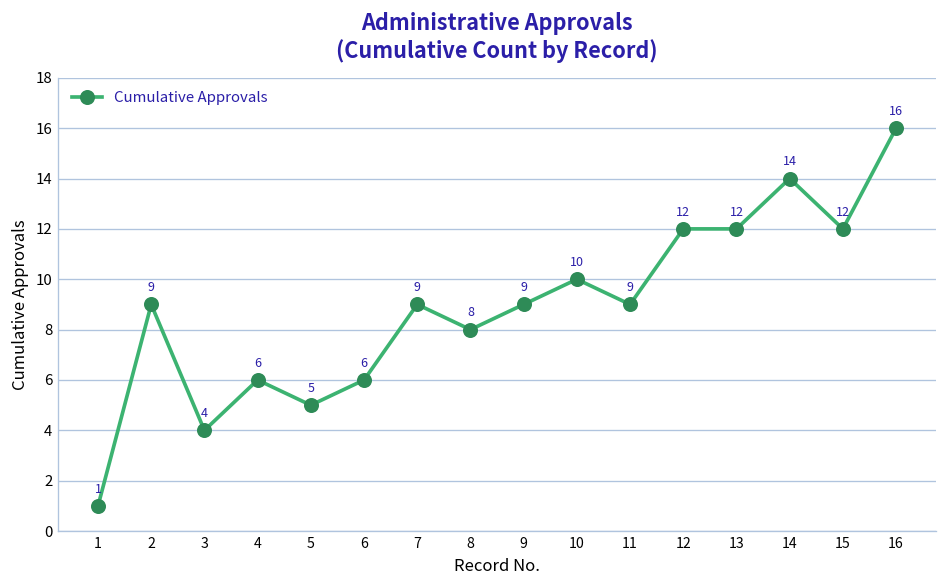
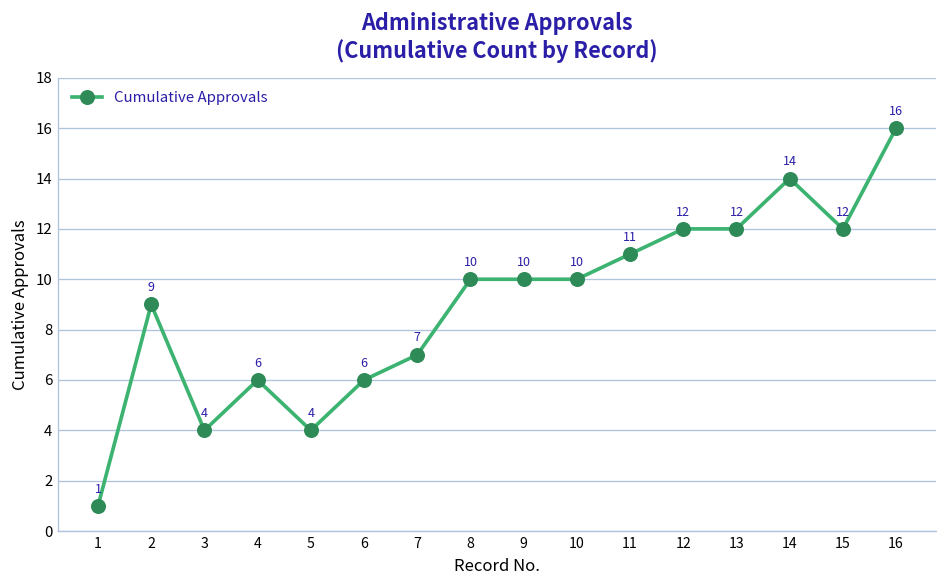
  {
    "1": 1,
    "2": 9,
    "3": 4,
    "4": 6,
-   "5": 5,
+   "5": 4,
    "6": 6,
-   "7": 9,
-   "8": 8,
-   "9": 9,
+   "7": 7,
+   "8": 10,
+   "9": 10,
    "10": 10,
-   "11": 9,
+   "11": 11,
    "12": 12,
    "13": 12,
    "14": 14,
    "15": 12,
    "16": 16
  }
